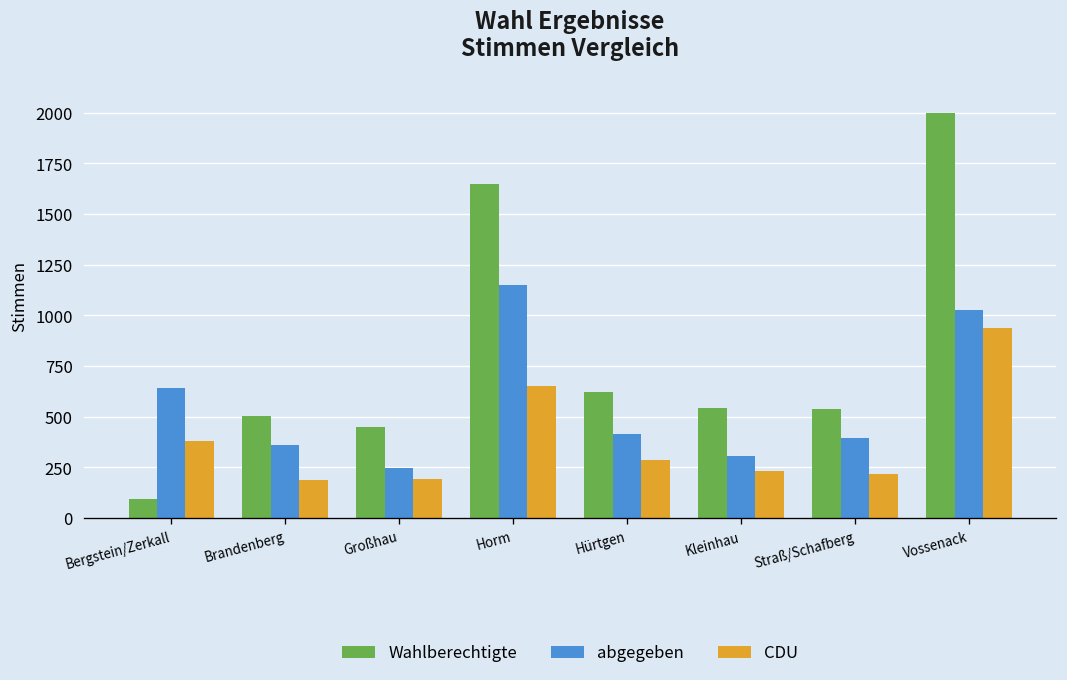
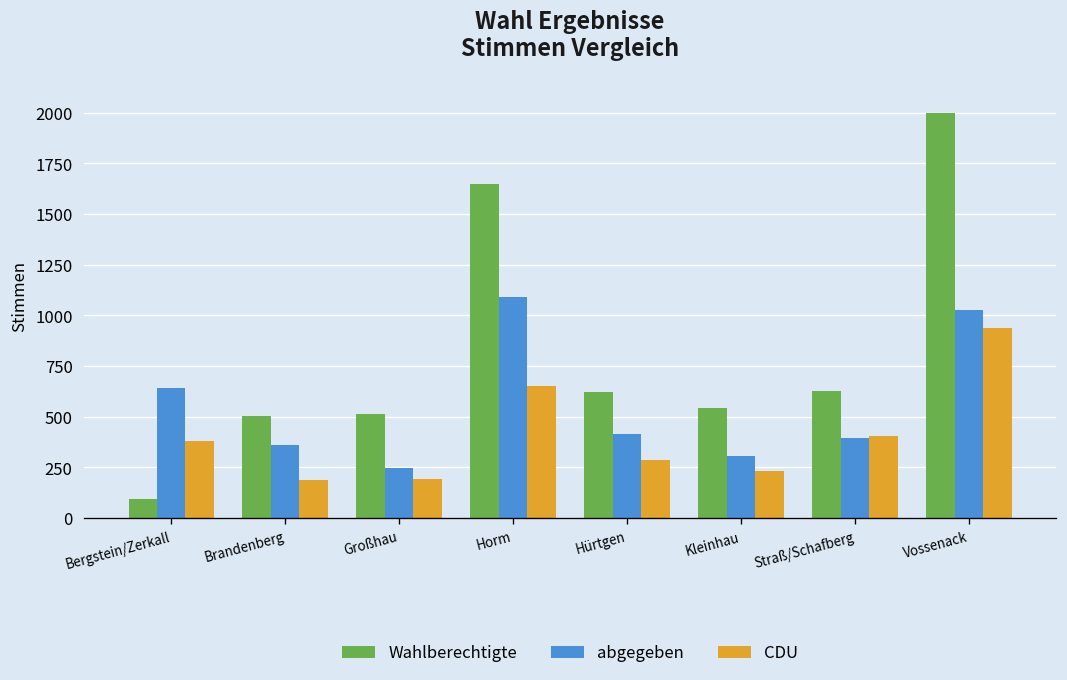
  {
    "Wahlberechtigte": {
      "Bergstein/Zerkall": 90,
      "Brandenberg": 500,
-     "Großhau": 450,
+     "Großhau": 510,
      "Horm": 1650,
      "Hürtgen": 620,
      "Kleinhau": 550,
-     "Straß/Schafberg": 540,
+     "Straß/Schafberg": 630,
      "Vossenack": 2000
    },
    "abgegeben": {
      "Bergstein/Zerkall": 640,
      "Brandenberg": 360,
      "Großhau": 250,
-     "Horm": 1150,
+     "Horm": 1090,
      "Hürtgen": 420,
      "Kleinhau": 310,
      "Straß/Schafberg": 400,
      "Vossenack": 1030
    },
    "CDU": {
      "Bergstein/Zerkall": 380,
      "Brandenberg": 190,
      "Großhau": 190,
      "Horm": 650,
      "Hürtgen": 290,
      "Kleinhau": 230,
-     "Straß/Schafberg": 220,
+     "Straß/Schafberg": 410,
      "Vossenack": 940
    }
  }
